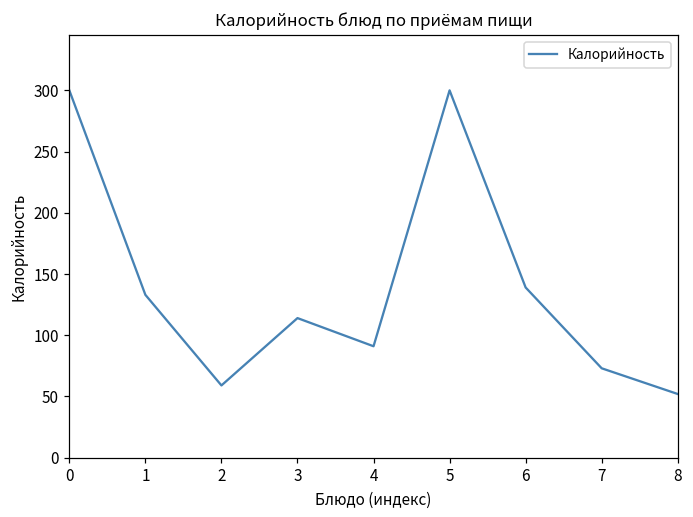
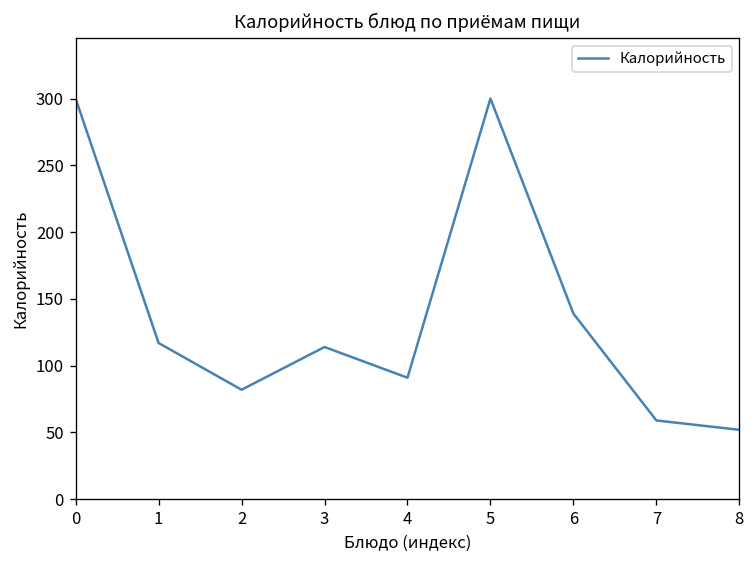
  {
    "0": 300,
-   "1": 133,
-   "2": 59,
+   "1": 117,
+   "2": 82,
    "3": 114,
    "4": 91,
    "5": 300,
    "6": 139,
-   "7": 73,
+   "7": 59,
    "8": 52
  }
